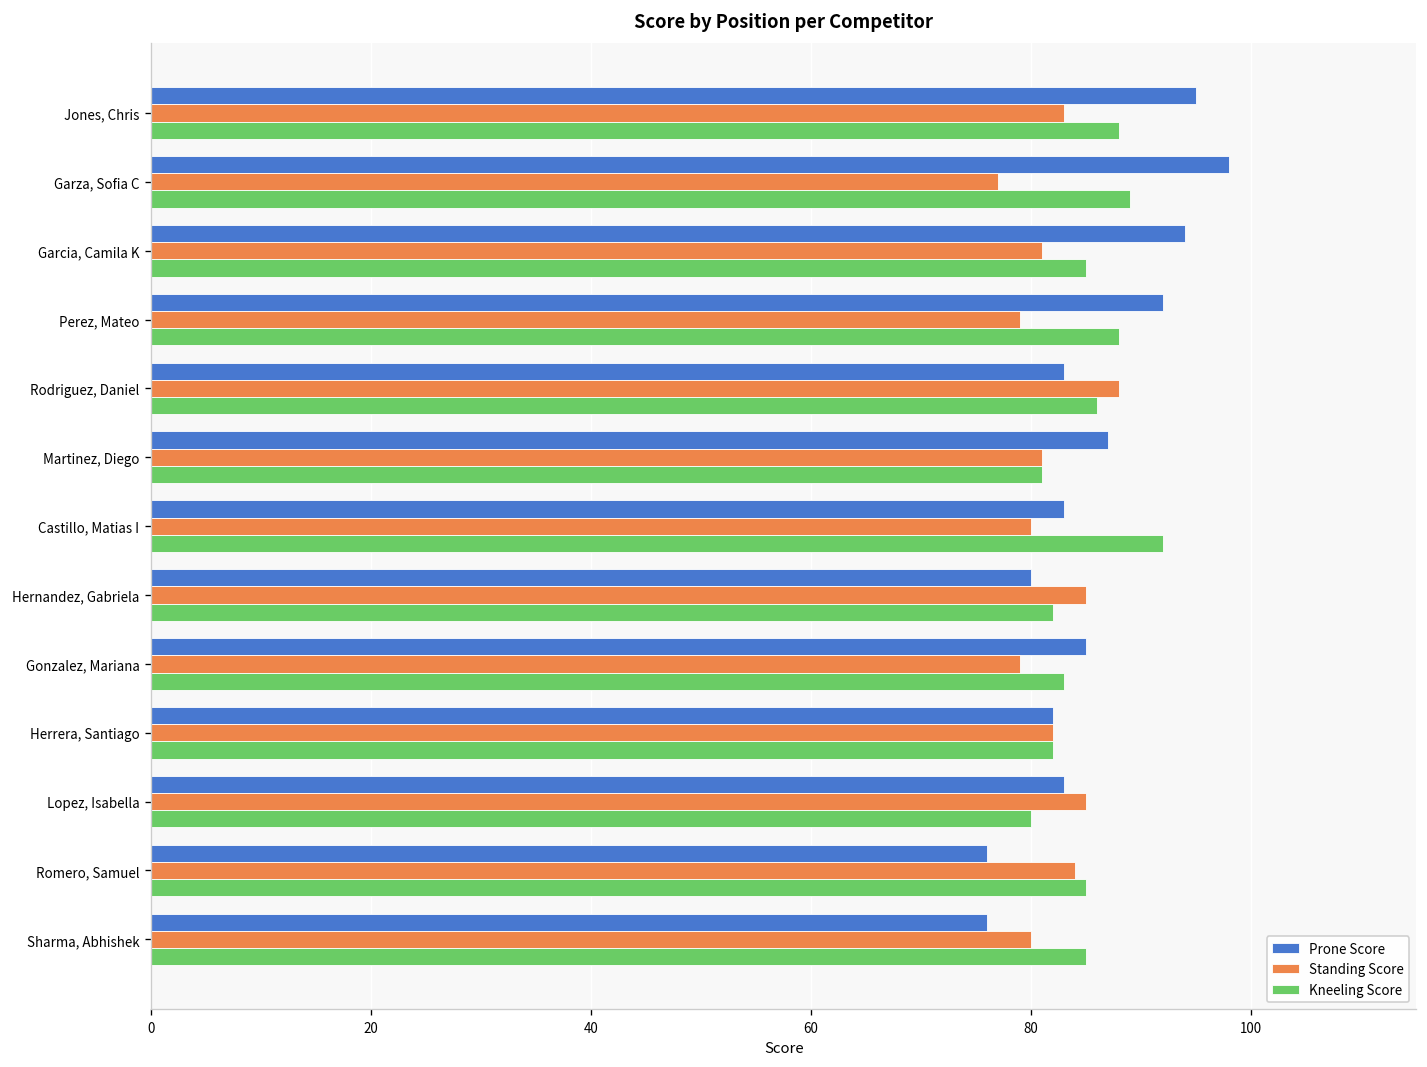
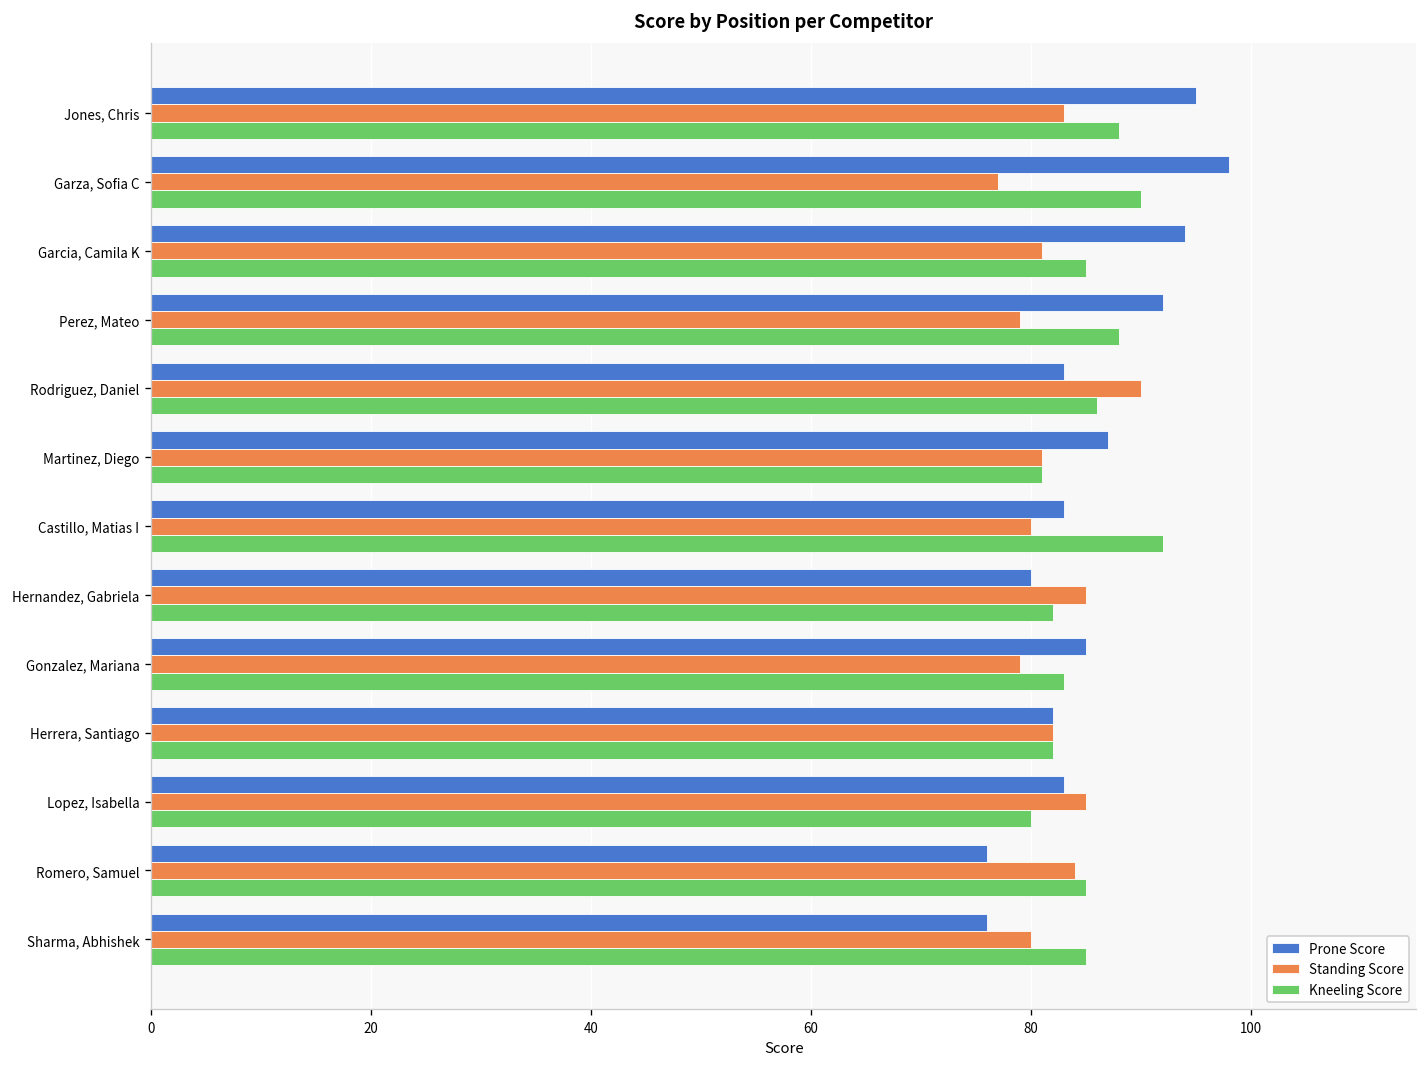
  {
    "Prone Score": {
      "Jones, Chris": 95,
      "Garza, Sofia C": 98,
      "Garcia, Camila K": 94,
      "Perez, Mateo": 92,
      "Rodriguez, Daniel": 83,
      "Martinez, Diego": 87,
      "Castillo, Matias I": 83,
      "Hernandez, Gabriela": 80,
      "Gonzalez, Mariana": 85,
      "Herrera, Santiago": 82,
      "Lopez, Isabella": 83,
      "Romero, Samuel": 76,
      "Sharma, Abhishek": 76
    },
    "Standing Score": {
      "Jones, Chris": 83,
      "Garza, Sofia C": 77,
      "Garcia, Camila K": 81,
      "Perez, Mateo": 79,
-     "Rodriguez, Daniel": 88,
+     "Rodriguez, Daniel": 90,
      "Martinez, Diego": 81,
      "Castillo, Matias I": 80,
      "Hernandez, Gabriela": 85,
      "Gonzalez, Mariana": 79,
      "Herrera, Santiago": 82,
      "Lopez, Isabella": 85,
      "Romero, Samuel": 84,
      "Sharma, Abhishek": 80
    },
    "Kneeling Score": {
      "Jones, Chris": 88,
-     "Garza, Sofia C": 89,
+     "Garza, Sofia C": 90,
      "Garcia, Camila K": 85,
      "Perez, Mateo": 88,
      "Rodriguez, Daniel": 86,
      "Martinez, Diego": 81,
      "Castillo, Matias I": 92,
      "Hernandez, Gabriela": 82,
      "Gonzalez, Mariana": 83,
      "Herrera, Santiago": 82,
      "Lopez, Isabella": 80,
      "Romero, Samuel": 85,
      "Sharma, Abhishek": 85
    }
  }
